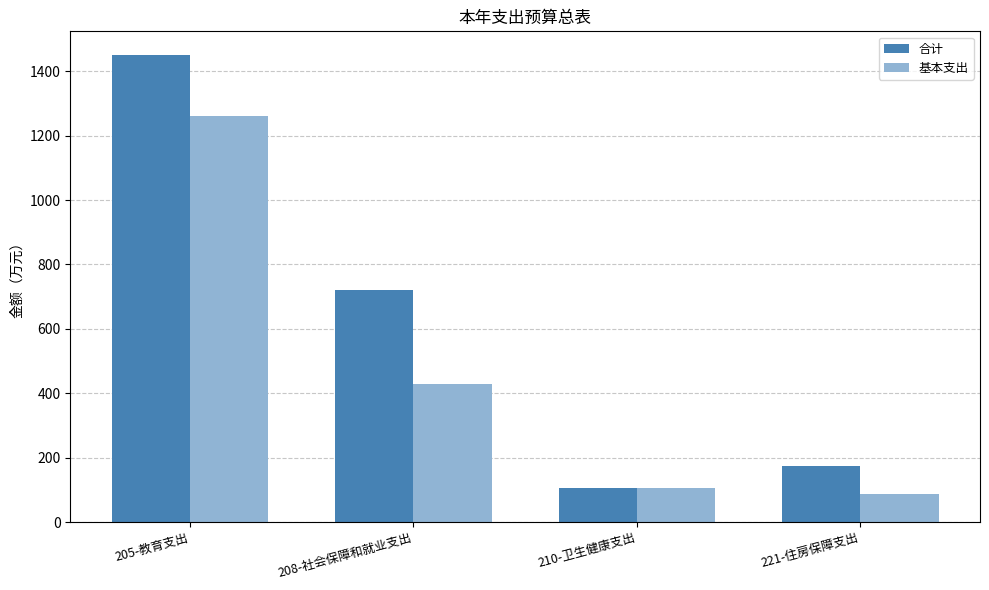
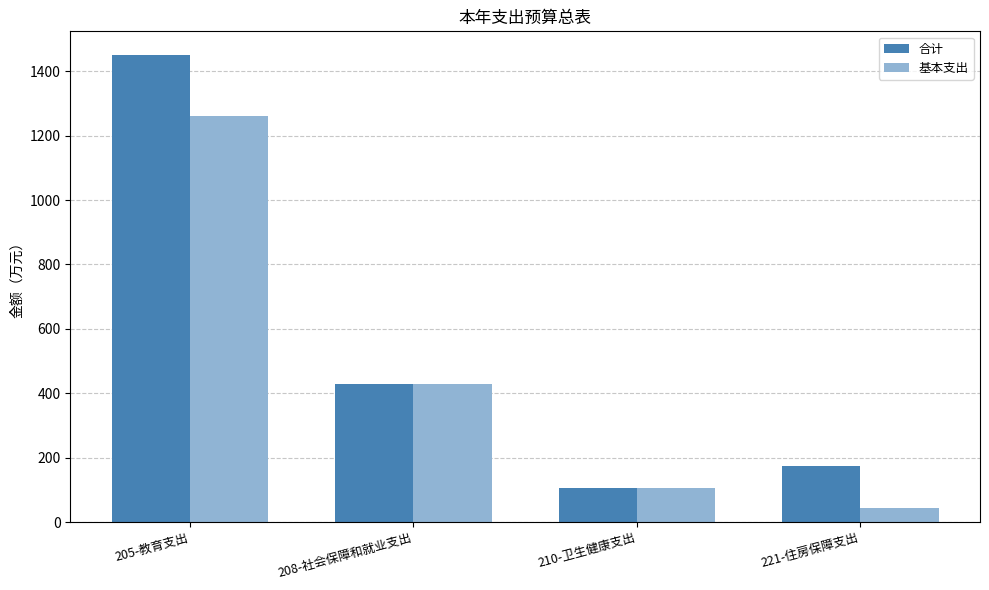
  {
    "合计": {
      "205-教育支出": 1450,
-     "208-社会保障和就业支出": 720,
+     "208-社会保障和就业支出": 430,
      "210-卫生健康支出": 100,
      "221-住房保障支出": 170
    },
    "基本支出": {
      "205-教育支出": 1260,
      "208-社会保障和就业支出": 430,
      "210-卫生健康支出": 100,
-     "221-住房保障支出": 90
+     "221-住房保障支出": 40
    }
  }
